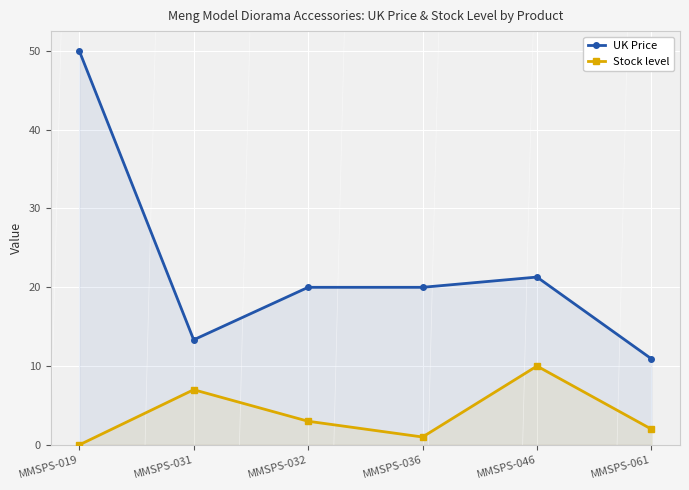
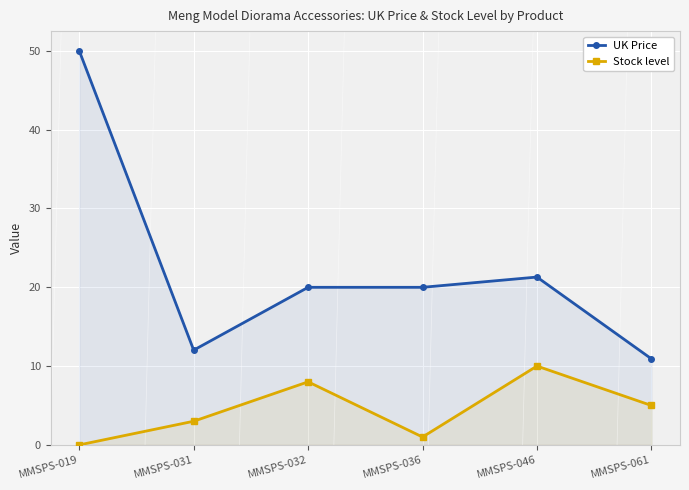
  {
    "UK Price": {
      "MMSPS-019": 50,
-     "MMSPS-031": 13,
+     "MMSPS-031": 12,
      "MMSPS-032": 20,
      "MMSPS-036": 20,
      "MMSPS-046": 21,
      "MMSPS-061": 11
    },
    "Stock level": {
      "MMSPS-019": 0,
-     "MMSPS-031": 7,
-     "MMSPS-032": 3,
+     "MMSPS-031": 3,
+     "MMSPS-032": 8,
      "MMSPS-036": 1,
      "MMSPS-046": 10,
-     "MMSPS-061": 2
+     "MMSPS-061": 5
    }
  }
